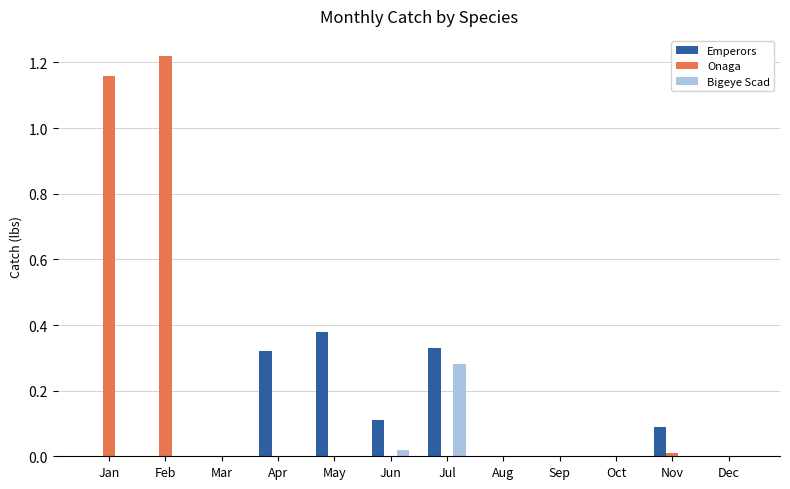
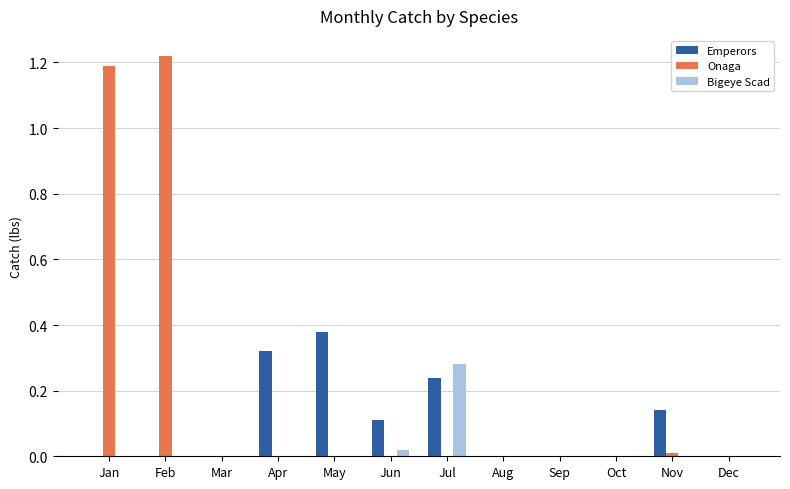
  {
    "Emperors": {
      "Jan": 0.00,
      "Feb": 0.00,
      "Mar": 0.00,
      "Apr": 0.32,
      "May": 0.38,
      "Jun": 0.11,
-     "Jul": 0.33,
+     "Jul": 0.24,
      "Aug": 0.00,
      "Sep": 0.00,
      "Oct": 0.00,
-     "Nov": 0.09,
+     "Nov": 0.14,
      "Dec": 0.00
    },
    "Onaga": {
-     "Jan": 1.16,
+     "Jan": 1.19,
      "Feb": 1.22,
      "Mar": 0.00,
      "Apr": 0.00,
      "May": 0.00,
      "Jun": 0.00,
      "Jul": 0.00,
      "Aug": 0.00,
      "Sep": 0.00,
      "Oct": 0.00,
      "Nov": 0.01,
      "Dec": 0.00
    },
    "Bigeye Scad": {
      "Jan": 0.00,
      "Feb": 0.00,
      "Mar": 0.00,
      "Apr": 0.00,
      "May": 0.00,
      "Jun": 0.02,
      "Jul": 0.28,
      "Aug": 0.00,
      "Sep": 0.00,
      "Oct": 0.00,
      "Nov": 0.00,
      "Dec": 0.00
    }
  }
